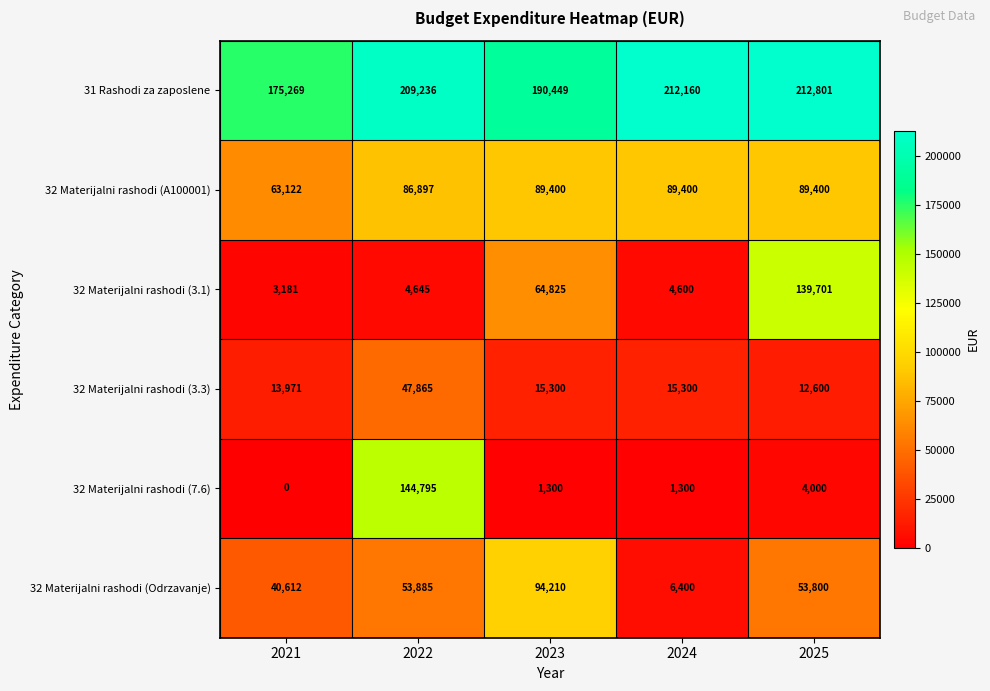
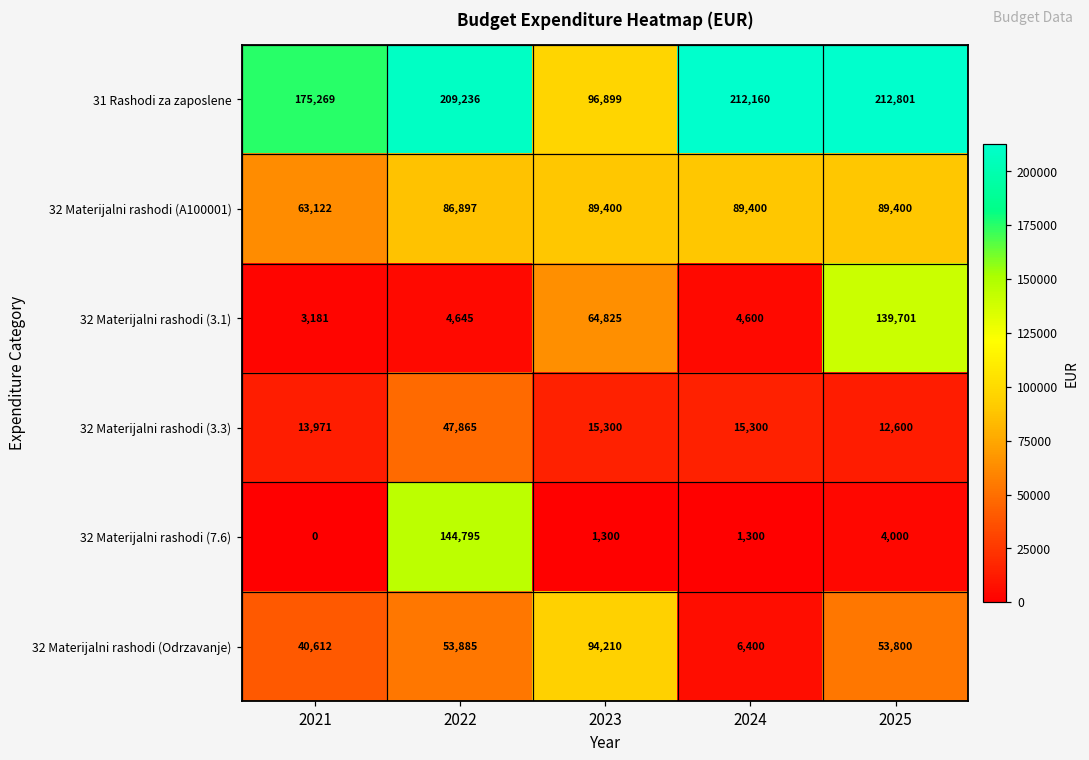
  {
    "31 Rashodi za zaposlene": {
      "2021": "175,269",
      "2022": "209,236",
-     "2023": "190,449",
+     "2023": "96,899",
      "2024": "212,160",
      "2025": "212,801"
    },
    "32 Materijalni rashodi (A100001)": {
      "2021": "63,122",
      "2022": "86,897",
      "2023": "89,400",
      "2024": "89,400",
      "2025": "89,400"
    },
    "32 Materijalni rashodi (3.1)": {
      "2021": "3,181",
      "2022": "4,645",
      "2023": "64,825",
      "2024": "4,600",
      "2025": "139,701"
    },
    "32 Materijalni rashodi (3.3)": {
      "2021": "13,971",
      "2022": "47,865",
      "2023": "15,300",
      "2024": "15,300",
      "2025": "12,600"
    },
    "32 Materijalni rashodi (7.6)": {
      "2021": "0",
      "2022": "144,795",
      "2023": "1,300",
      "2024": "1,300",
      "2025": "4,000"
    },
    "32 Materijalni rashodi (Odrzavanje)": {
      "2021": "40,612",
      "2022": "53,885",
      "2023": "94,210",
      "2024": "6,400",
      "2025": "53,800"
    }
  }
